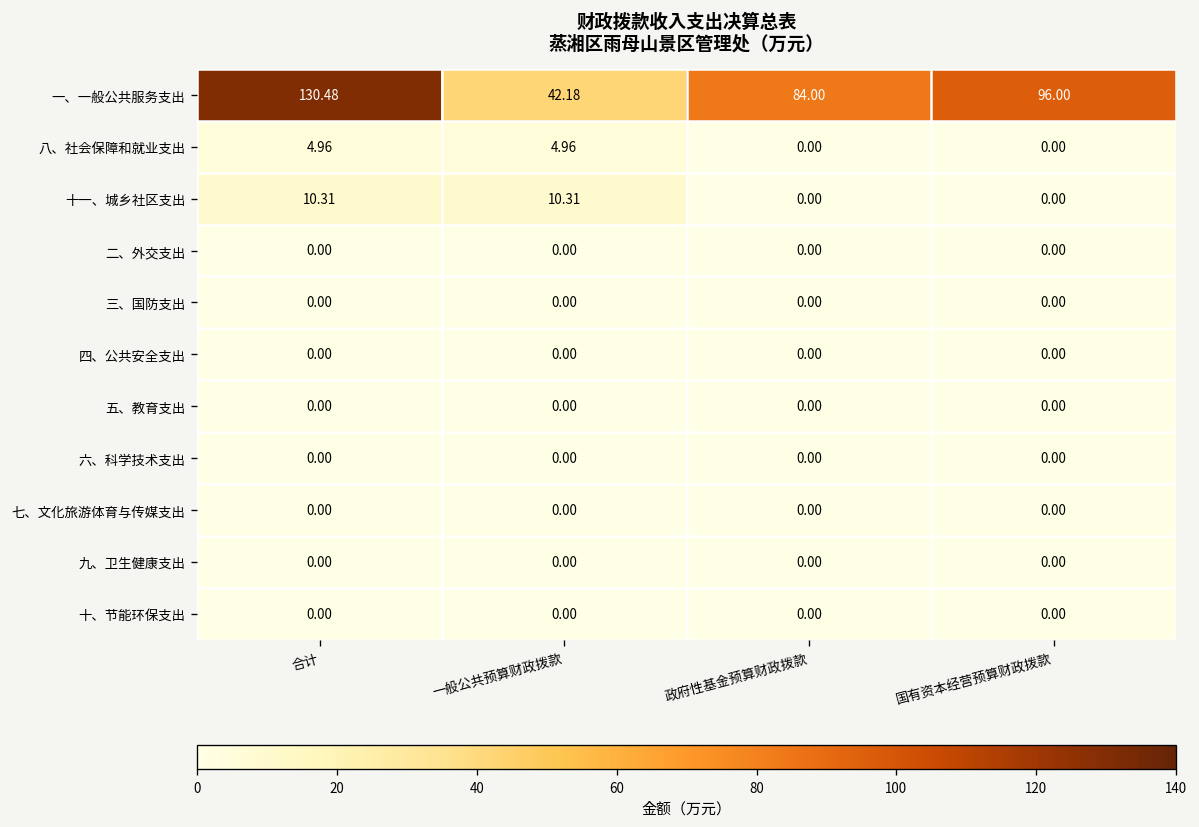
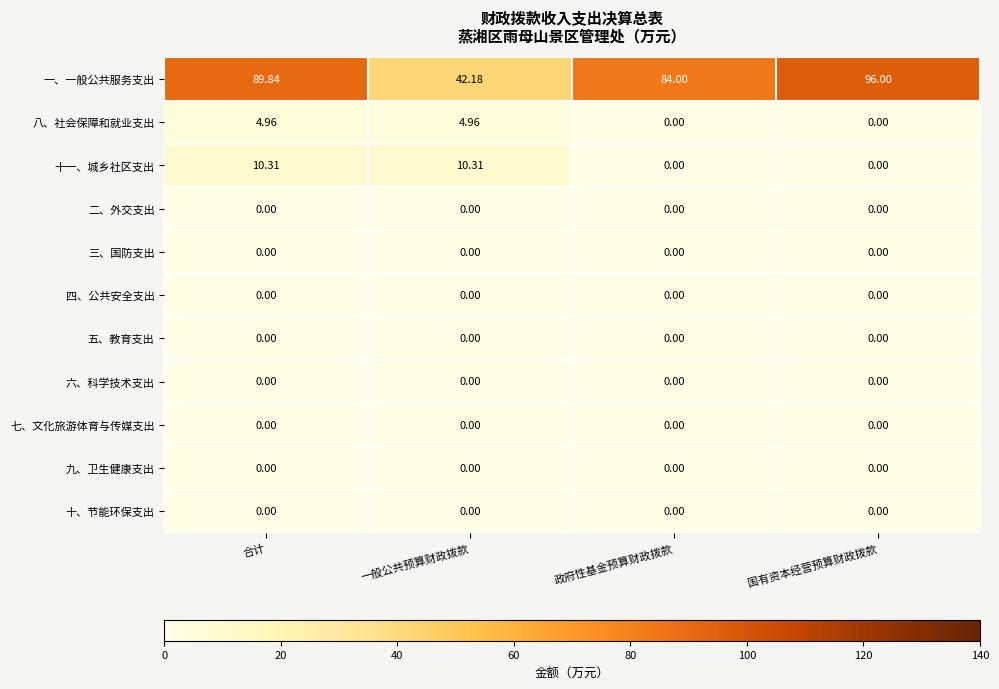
  {
    "一、一般公共服务支出": {
-     "合计": 130.48,
+     "合计": 89.84,
      "一般公共预算财政拨款": 42.18,
      "政府性基金预算财政拨款": 84.00,
      "国有资本经营预算财政拨款": 96.00
    },
    "八、社会保障和就业支出": {
      "合计": 4.96,
      "一般公共预算财政拨款": 4.96,
      "政府性基金预算财政拨款": 0.00,
      "国有资本经营预算财政拨款": 0.00
    },
    "十一、城乡社区支出": {
      "合计": 10.31,
      "一般公共预算财政拨款": 10.31,
      "政府性基金预算财政拨款": 0.00,
      "国有资本经营预算财政拨款": 0.00
    },
    "二、外交支出": {
      "合计": 0.00,
      "一般公共预算财政拨款": 0.00,
      "政府性基金预算财政拨款": 0.00,
      "国有资本经营预算财政拨款": 0.00
    },
    "三、国防支出": {
      "合计": 0.00,
      "一般公共预算财政拨款": 0.00,
      "政府性基金预算财政拨款": 0.00,
      "国有资本经营预算财政拨款": 0.00
    },
    "四、公共安全支出": {
      "合计": 0.00,
      "一般公共预算财政拨款": 0.00,
      "政府性基金预算财政拨款": 0.00,
      "国有资本经营预算财政拨款": 0.00
    },
    "五、教育支出": {
      "合计": 0.00,
      "一般公共预算财政拨款": 0.00,
      "政府性基金预算财政拨款": 0.00,
      "国有资本经营预算财政拨款": 0.00
    },
    "六、科学技术支出": {
      "合计": 0.00,
      "一般公共预算财政拨款": 0.00,
      "政府性基金预算财政拨款": 0.00,
      "国有资本经营预算财政拨款": 0.00
    },
    "七、文化旅游体育与传媒支出": {
      "合计": 0.00,
      "一般公共预算财政拨款": 0.00,
      "政府性基金预算财政拨款": 0.00,
      "国有资本经营预算财政拨款": 0.00
    },
    "九、卫生健康支出": {
      "合计": 0.00,
      "一般公共预算财政拨款": 0.00,
      "政府性基金预算财政拨款": 0.00,
      "国有资本经营预算财政拨款": 0.00
    },
    "十、节能环保支出": {
      "合计": 0.00,
      "一般公共预算财政拨款": 0.00,
      "政府性基金预算财政拨款": 0.00,
      "国有资本经营预算财政拨款": 0.00
    }
  }
